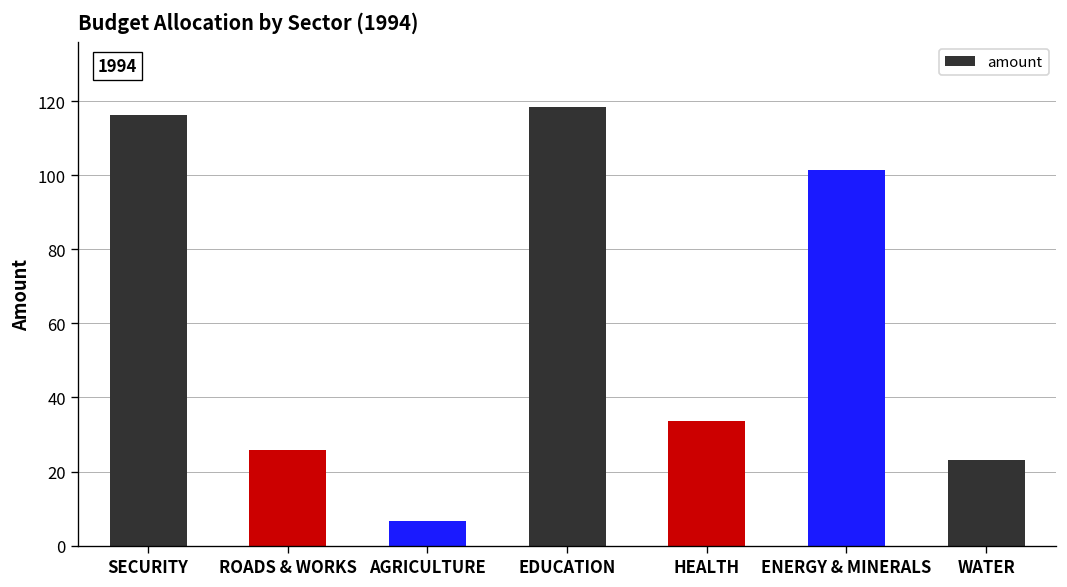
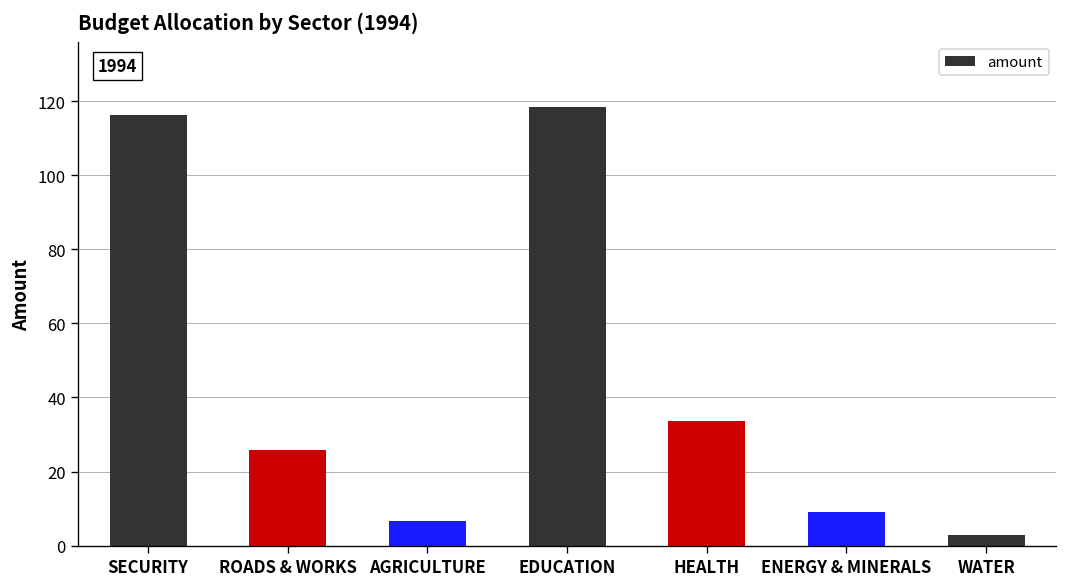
  {
    "SECURITY": 116,
    "ROADS & WORKS": 26,
    "AGRICULTURE": 7,
    "EDUCATION": 118,
    "HEALTH": 34,
-   "ENERGY & MINERALS": 101,
-   "WATER": 23
+   "ENERGY & MINERALS": 9,
+   "WATER": 3
  }
